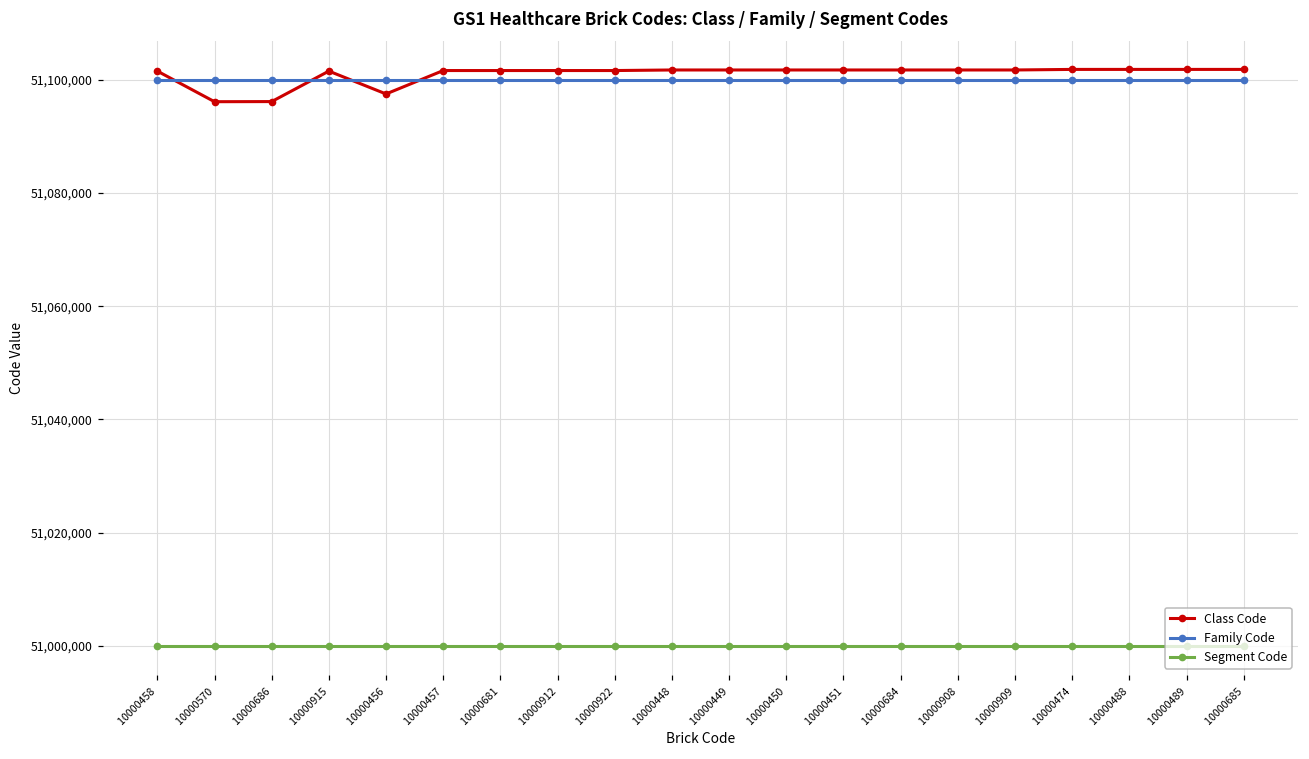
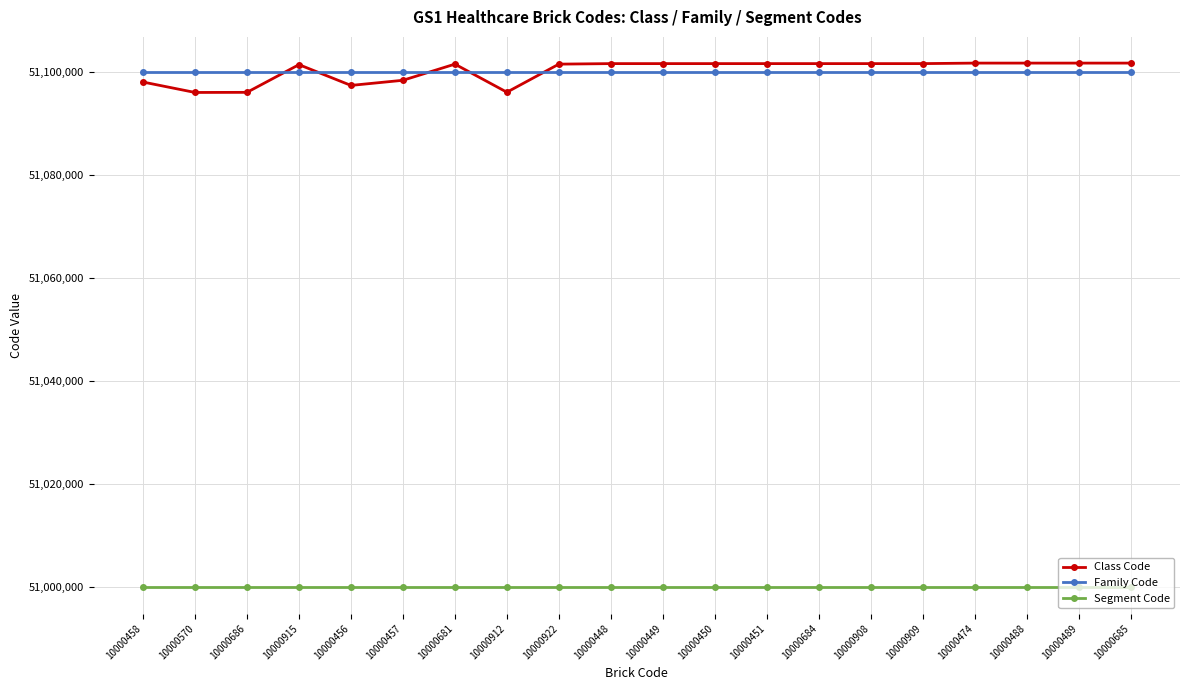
  {
    "Class Code": {
-     "10000458": "51,102,000",
+     "10000458": "51,098,000",
      "10000570": "51,096,000",
      "10000686": "51,096,000",
      "10000915": "51,102,000",
      "10000456": "51,097,000",
-     "10000457": "51,102,000",
+     "10000457": "51,098,000",
      "10000681": "51,102,000",
-     "10000912": "51,102,000",
+     "10000912": "51,096,000",
      "10000922": "51,102,000",
      "10000448": "51,102,000",
      "10000449": "51,102,000",
      "10000450": "51,102,000",
      "10000451": "51,102,000",
      "10000684": "51,102,000",
      "10000908": "51,102,000",
      "10000909": "51,102,000",
      "10000474": "51,102,000",
      "10000488": "51,102,000",
      "10000489": "51,102,000",
      "10000685": "51,102,000"
    },
    "Family Code": {
      "10000458": "51,100,000",
      "10000570": "51,100,000",
      "10000686": "51,100,000",
      "10000915": "51,100,000",
      "10000456": "51,100,000",
      "10000457": "51,100,000",
      "10000681": "51,100,000",
      "10000912": "51,100,000",
      "10000922": "51,100,000",
      "10000448": "51,100,000",
      "10000449": "51,100,000",
      "10000450": "51,100,000",
      "10000451": "51,100,000",
      "10000684": "51,100,000",
      "10000908": "51,100,000",
      "10000909": "51,100,000",
      "10000474": "51,100,000",
      "10000488": "51,100,000",
      "10000489": "51,100,000",
      "10000685": "51,100,000"
    },
    "Segment Code": {
      "10000458": "51,000,000",
      "10000570": "51,000,000",
      "10000686": "51,000,000",
      "10000915": "51,000,000",
      "10000456": "51,000,000",
      "10000457": "51,000,000",
      "10000681": "51,000,000",
      "10000912": "51,000,000",
      "10000922": "51,000,000",
      "10000448": "51,000,000",
      "10000449": "51,000,000",
      "10000450": "51,000,000",
      "10000451": "51,000,000",
      "10000684": "51,000,000",
      "10000908": "51,000,000",
      "10000909": "51,000,000",
      "10000474": "51,000,000",
      "10000488": "51,000,000"
    }
  }
